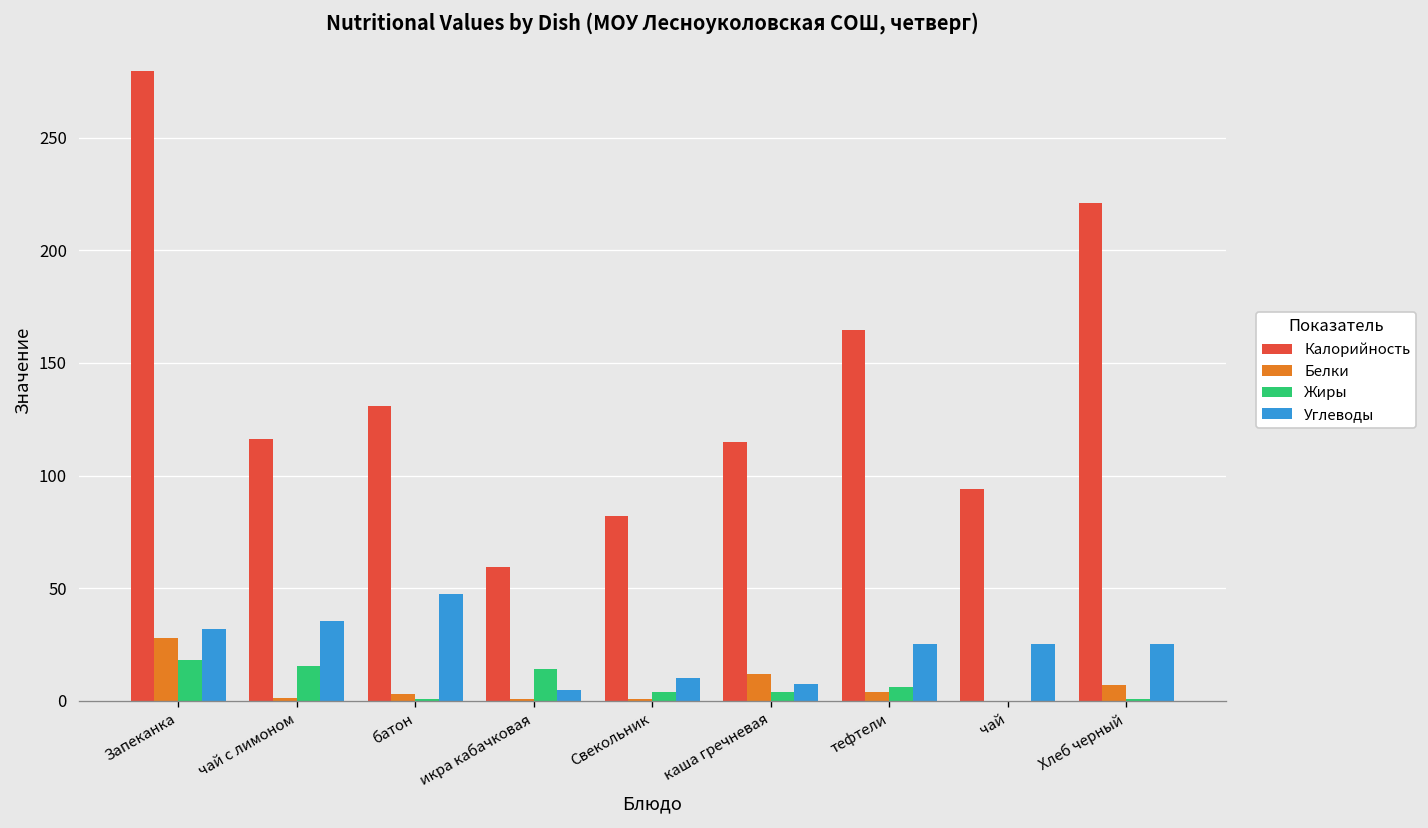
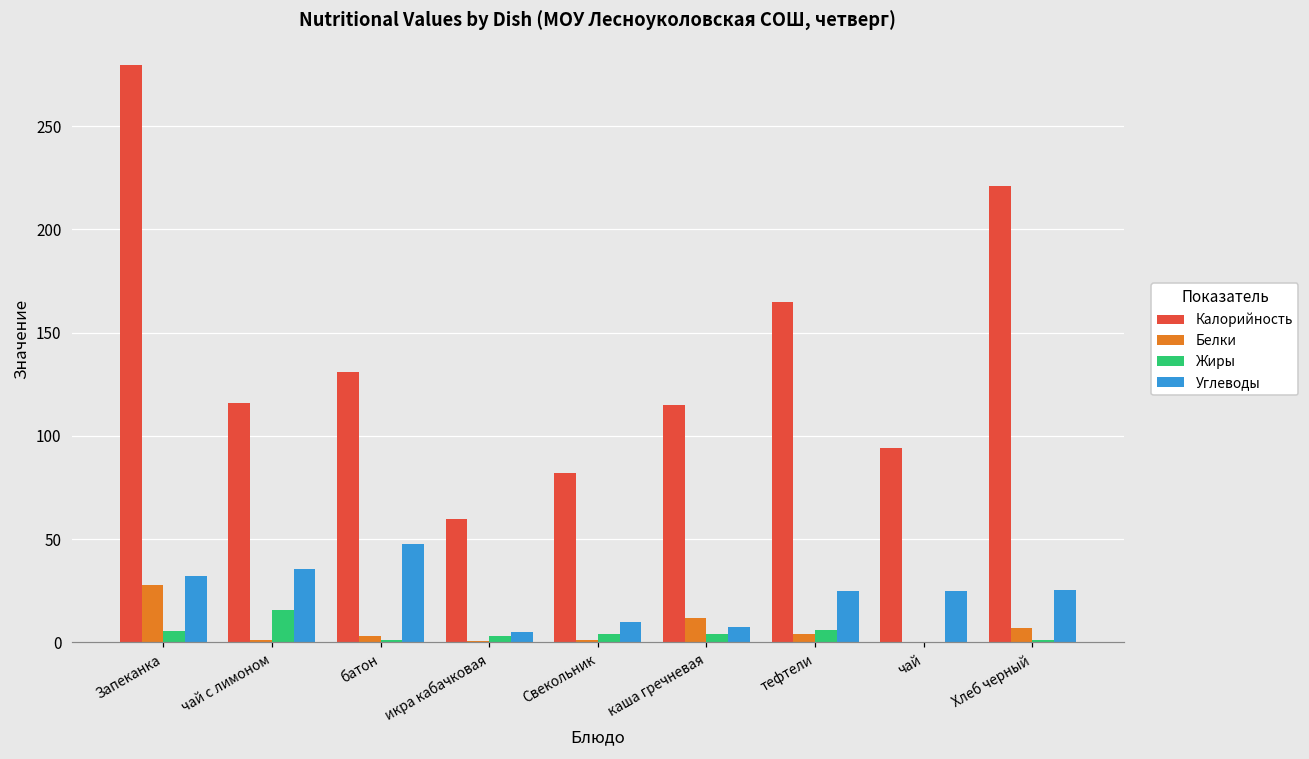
  {
    "Жиры": {
-     "Запеканка": 18,
+     "Запеканка": 6,
      "чай с лимоном": 16,
-     "икра кабачковая": 14,
+     "икра кабачковая": 3,
      "Свекольник": 4,
      "каша гречневая": 4,
      "тефтели": 6,
      "чай": 0
    },
    "Углеводы": {
      "Запеканка": 32,
      "чай с лимоном": 35,
      "батон": 48,
      "икра кабачковая": 5,
      "Свекольник": 10,
      "каша гречневая": 8,
      "тефтели": 25,
      "чай": 25,
      "Хлеб черный": 25
    }
  }
